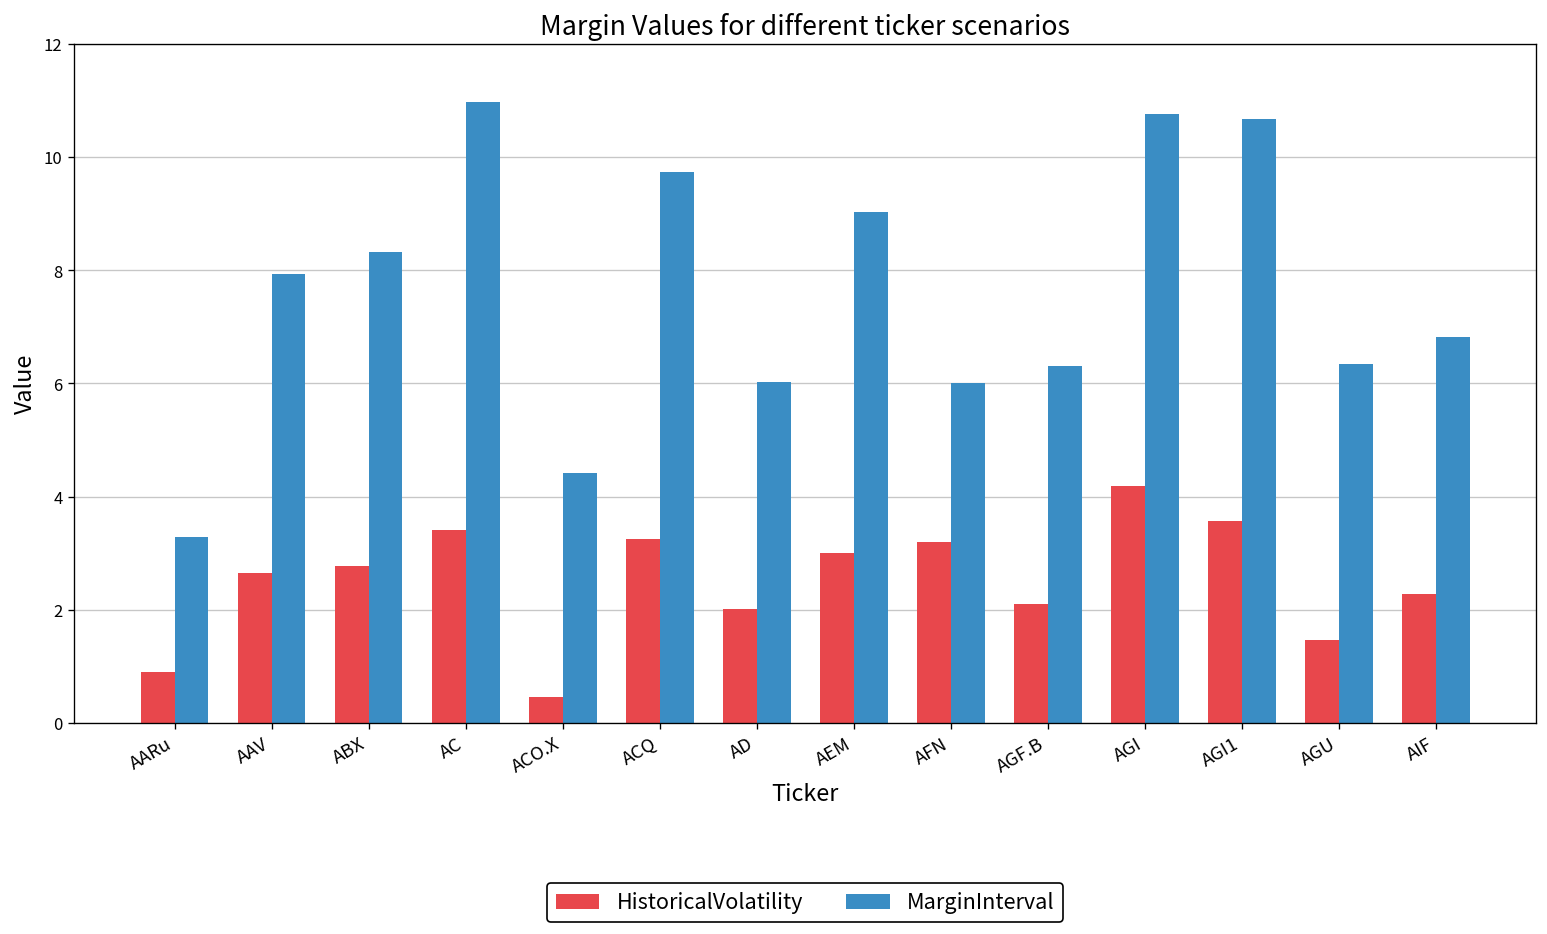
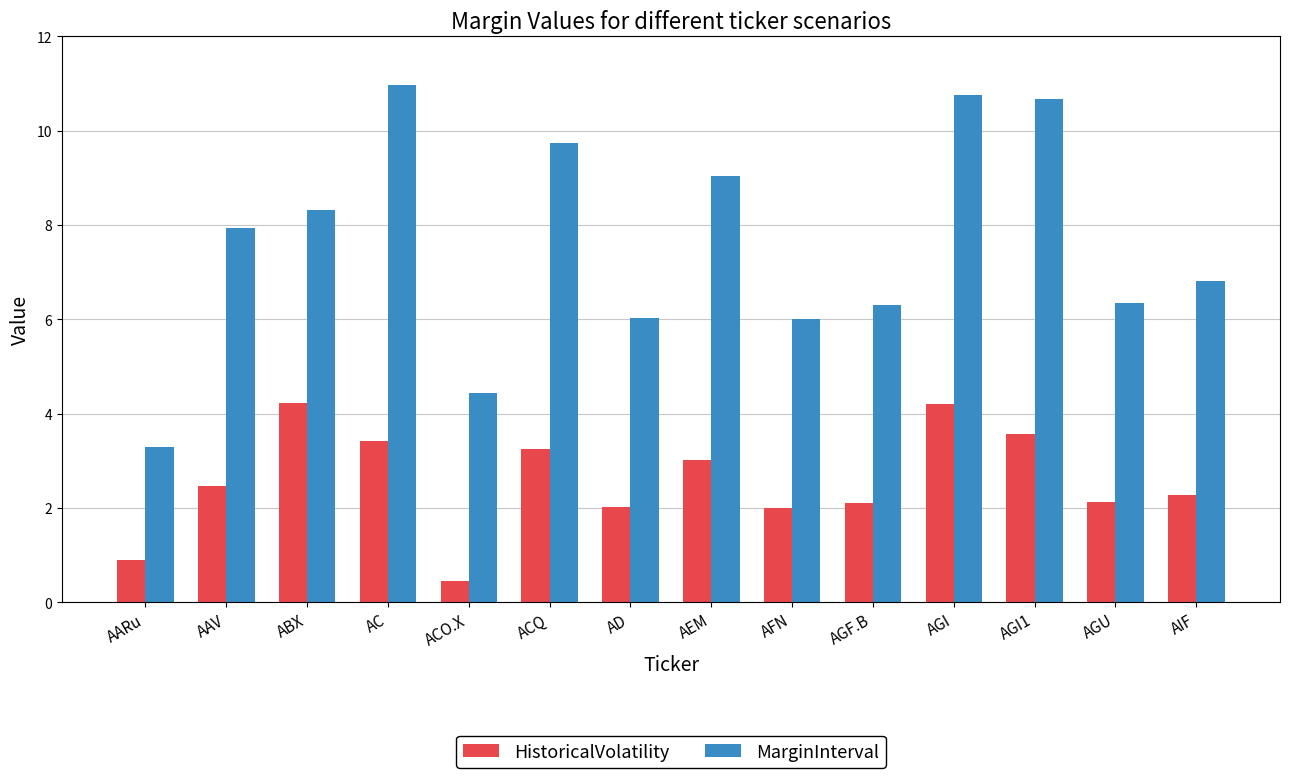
  {
    "HistoricalVolatility": {
      "AARu": 0.9,
-     "AAV": 2.6,
-     "ABX": 2.8,
+     "AAV": 2.5,
+     "ABX": 4.2,
      "AC": 3.4,
      "ACO.X": 0.5,
      "ACQ": 3.2,
      "AD": 2.0,
      "AEM": 3.0,
-     "AFN": 3.2,
+     "AFN": 2.0,
      "AGF.B": 2.1,
      "AGI": 4.2,
      "AGI1": 3.6,
-     "AGU": 1.5,
+     "AGU": 2.1,
      "AIF": 2.3
    },
    "MarginInterval": {
      "AARu": 3.3,
      "AAV": 7.9,
      "ABX": 8.3,
      "AC": 11.0,
      "ACO.X": 4.4,
      "ACQ": 9.7,
      "AD": 6.0,
      "AEM": 9.0,
      "AFN": 6.0,
      "AGF.B": 6.3,
      "AGI": 10.8,
      "AGI1": 10.7,
      "AGU": 6.3,
      "AIF": 6.8
    }
  }
